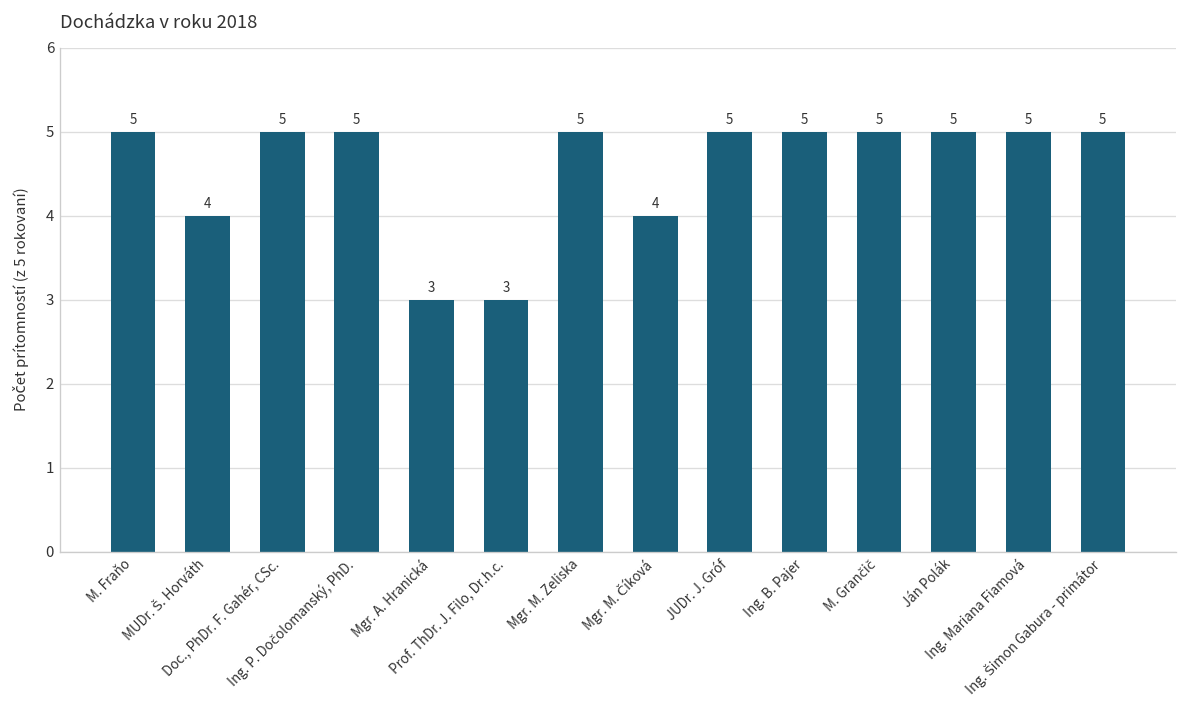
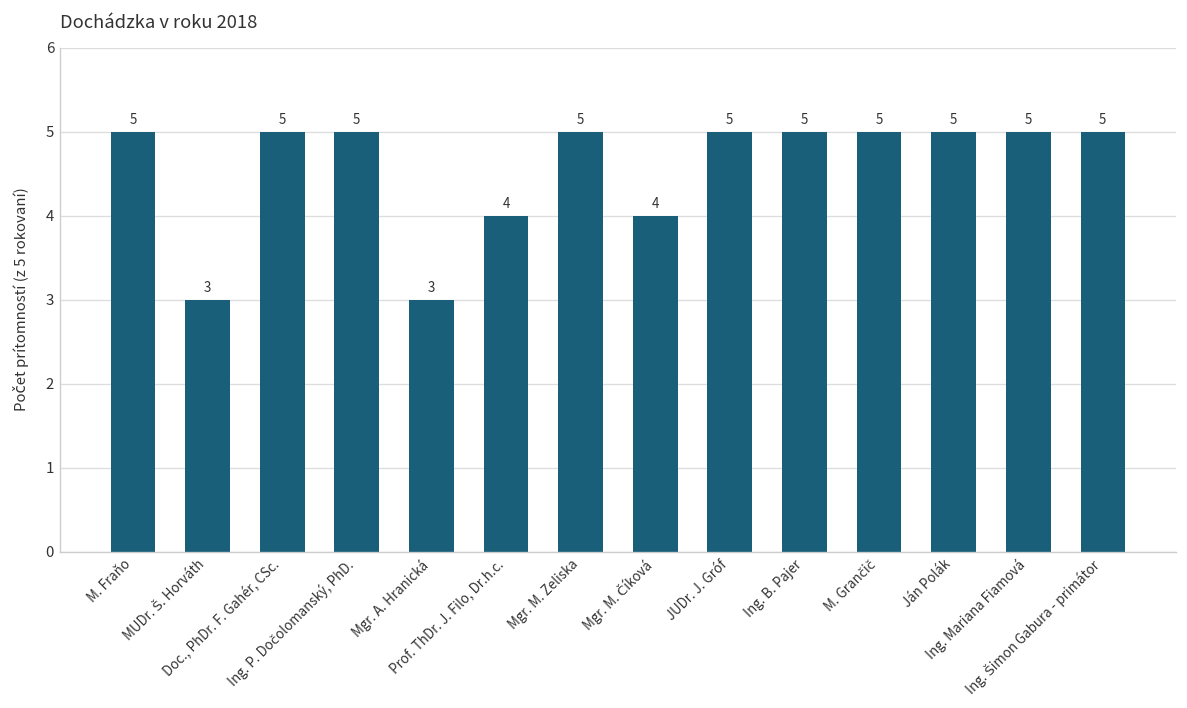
  {
    "M. Fraňo": 5,
-   "MUDr. Š. Horváth": 4,
+   "MUDr. Š. Horváth": 3,
    "Doc., PhDr. F. Gahér, CSc.": 5,
    "Ing. P. Dočolomanský, PhD.": 5,
    "Mgr. A. Hranická": 3,
-   "Prof. ThDr. J. Filo, Dr.h.c.": 3,
+   "Prof. ThDr. J. Filo, Dr.h.c.": 4,
    "Mgr. M. Zeliska": 5,
    "Mgr. M. Číková": 4,
    "JUDr. J. Gróf": 5,
    "Ing. B. Pajer": 5,
    "M. Grančič": 5,
    "Ján Polák": 5,
    "Ing. Mariana Fiamová": 5,
    "Ing. Šimon Gabura - primátor": 5
  }
